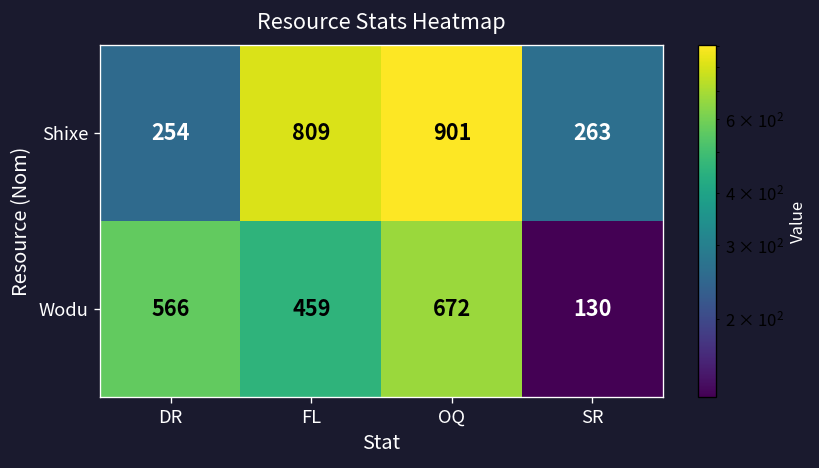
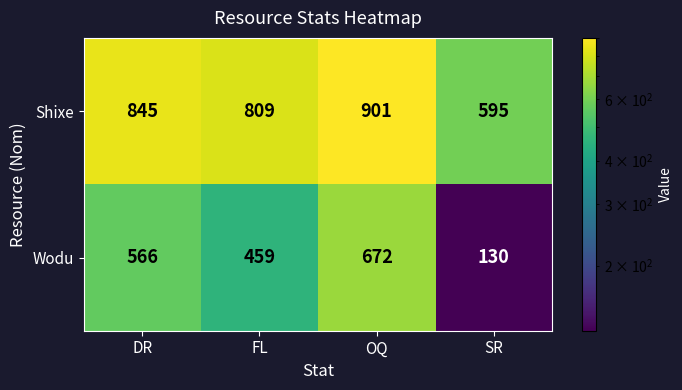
  {
    "Shixe": {
-     "DR": 254,
+     "DR": 845,
      "FL": 809,
      "OQ": 901,
-     "SR": 263
+     "SR": 595
    },
    "Wodu": {
      "DR": 566,
      "FL": 459,
      "OQ": 672,
      "SR": 130
    }
  }
